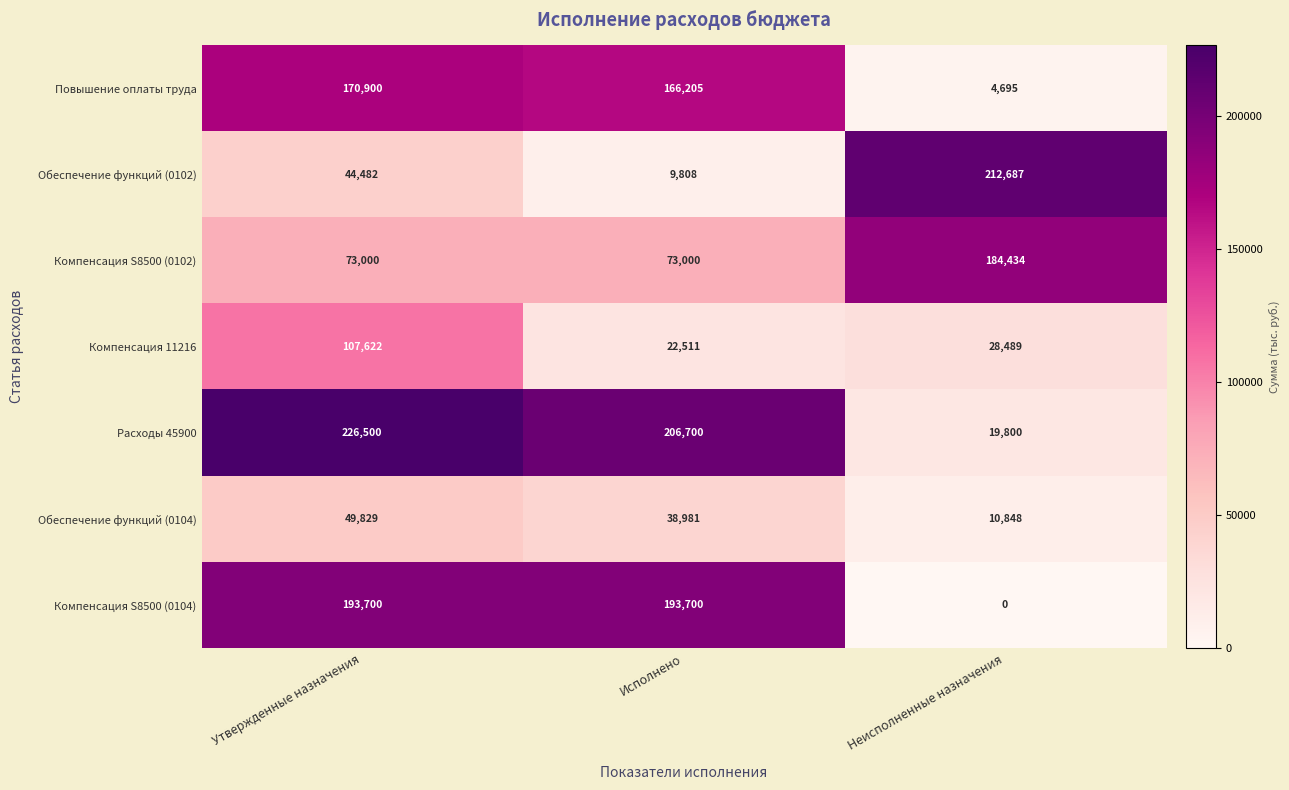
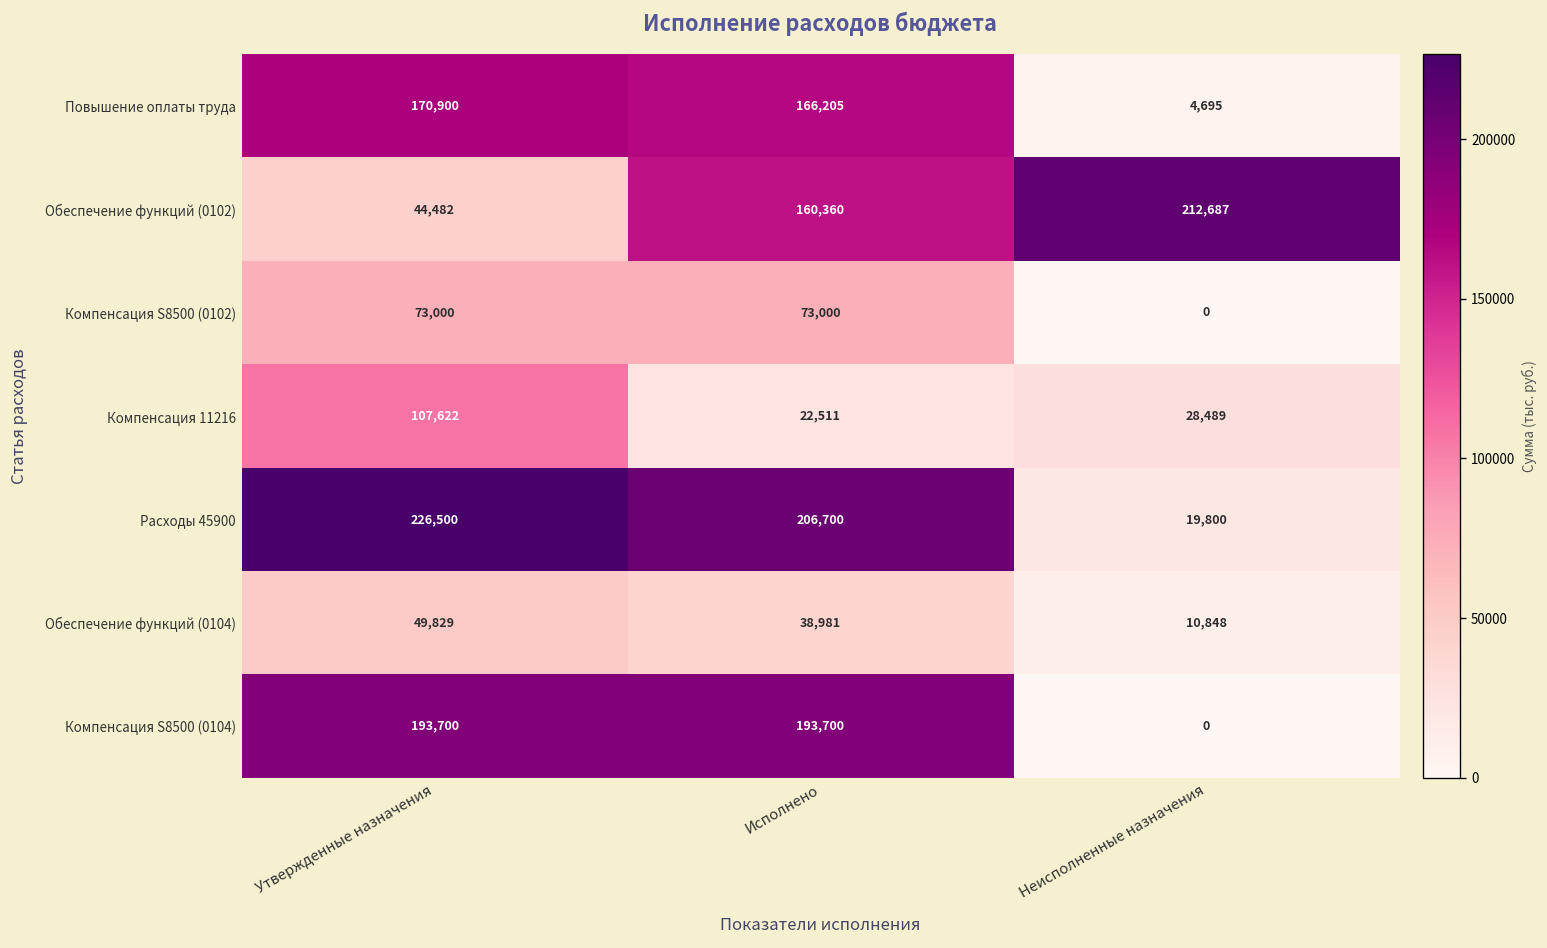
  {
    "Повышение оплаты труда": {
      "Утвержденные назначения": "170,900",
      "Исполнено": "166,205",
      "Неисполненные назначения": "4,695"
    },
    "Обеспечение функций (0102)": {
      "Утвержденные назначения": "44,482",
-     "Исполнено": "9,808",
+     "Исполнено": "160,360",
      "Неисполненные назначения": "212,687"
    },
    "Компенсация S8500 (0102)": {
      "Утвержденные назначения": "73,000",
      "Исполнено": "73,000",
-     "Неисполненные назначения": "184,434"
+     "Неисполненные назначения": "0"
    },
    "Компенсация 11216": {
      "Утвержденные назначения": "107,622",
      "Исполнено": "22,511",
      "Неисполненные назначения": "28,489"
    },
    "Расходы 45900": {
      "Утвержденные назначения": "226,500",
      "Исполнено": "206,700",
      "Неисполненные назначения": "19,800"
    },
    "Обеспечение функций (0104)": {
      "Утвержденные назначения": "49,829",
      "Исполнено": "38,981",
      "Неисполненные назначения": "10,848"
    },
    "Компенсация S8500 (0104)": {
      "Утвержденные назначения": "193,700",
      "Исполнено": "193,700",
      "Неисполненные назначения": "0"
    }
  }
